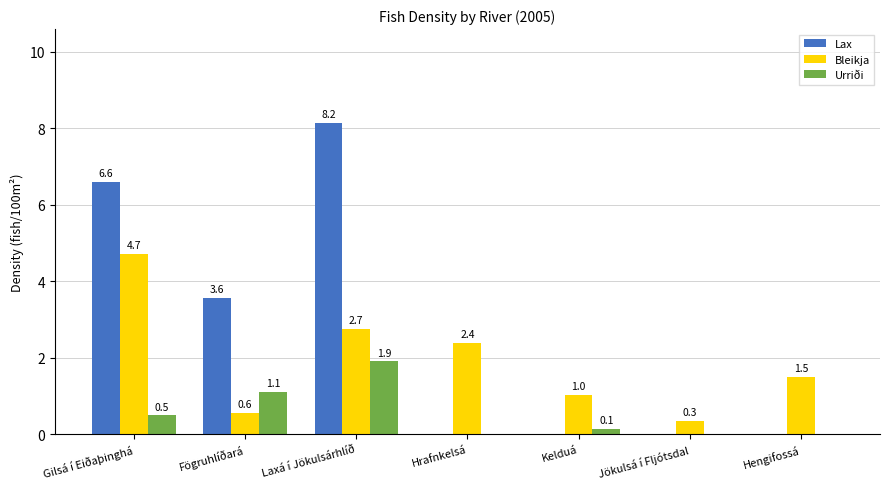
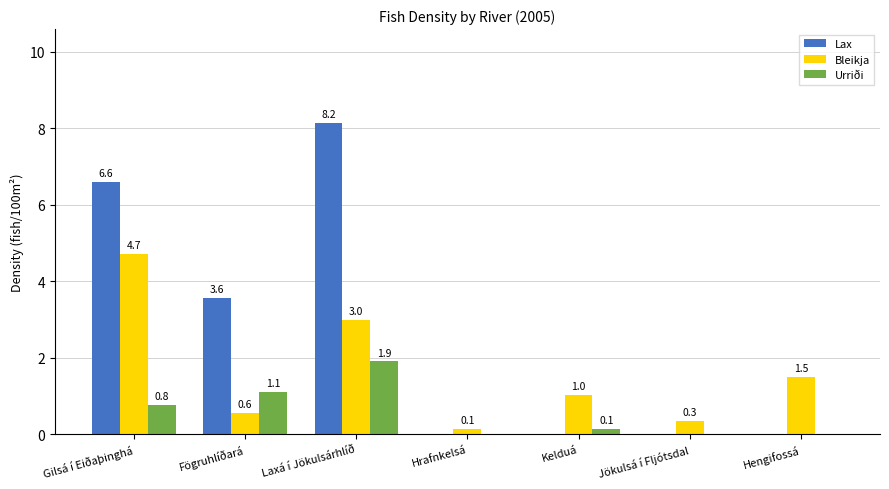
  {
    "Lax": {
      "Gilsá í Eiðaþinghá": 6.6,
      "Fögruhlíðará": 3.6,
      "Laxá í Jökulsárhlíð": 8.2
    },
    "Bleikja": {
      "Gilsá í Eiðaþinghá": 4.7,
      "Fögruhlíðará": 0.6,
-     "Laxá í Jökulsárhlíð": 2.7,
-     "Hrafnkelsá": 2.4,
+     "Laxá í Jökulsárhlíð": 3.0,
+     "Hrafnkelsá": 0.1,
      "Kelduá": 1.0,
      "Jökulsá í Fljótsdal": 0.3,
      "Hengifossá": 1.5
    },
    "Urriði": {
-     "Gilsá í Eiðaþinghá": 0.5,
+     "Gilsá í Eiðaþinghá": 0.8,
      "Fögruhlíðará": 1.1,
      "Laxá í Jökulsárhlíð": 1.9,
      "Kelduá": 0.1
    }
  }
